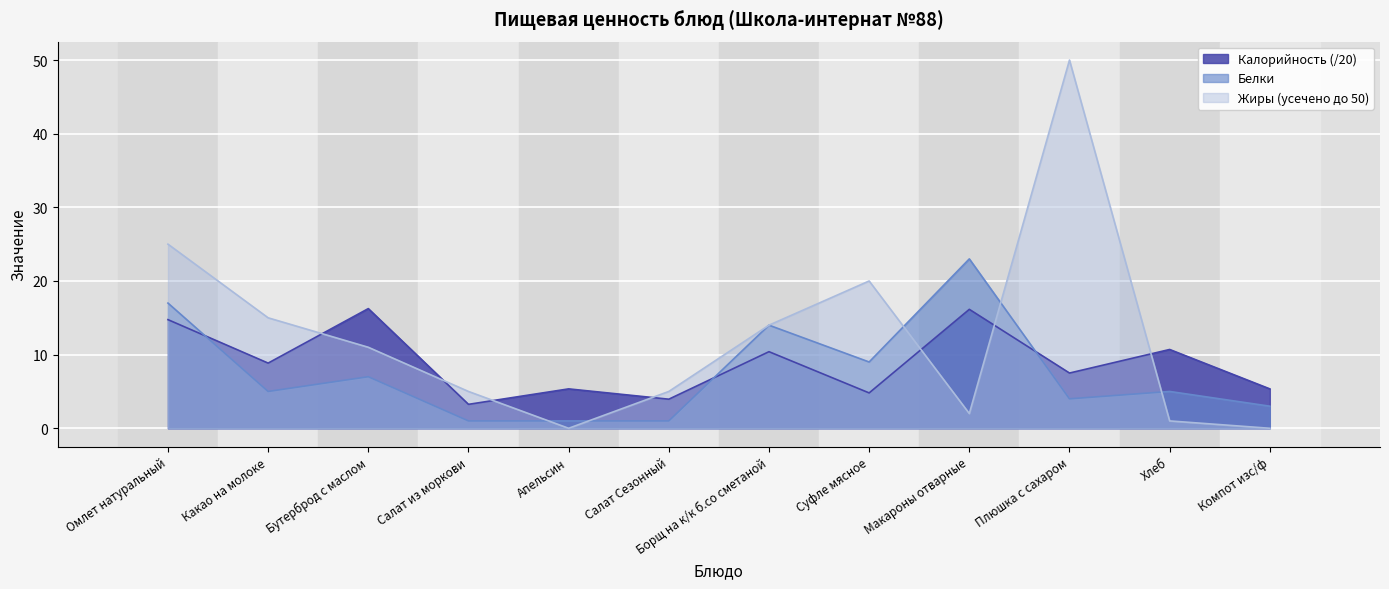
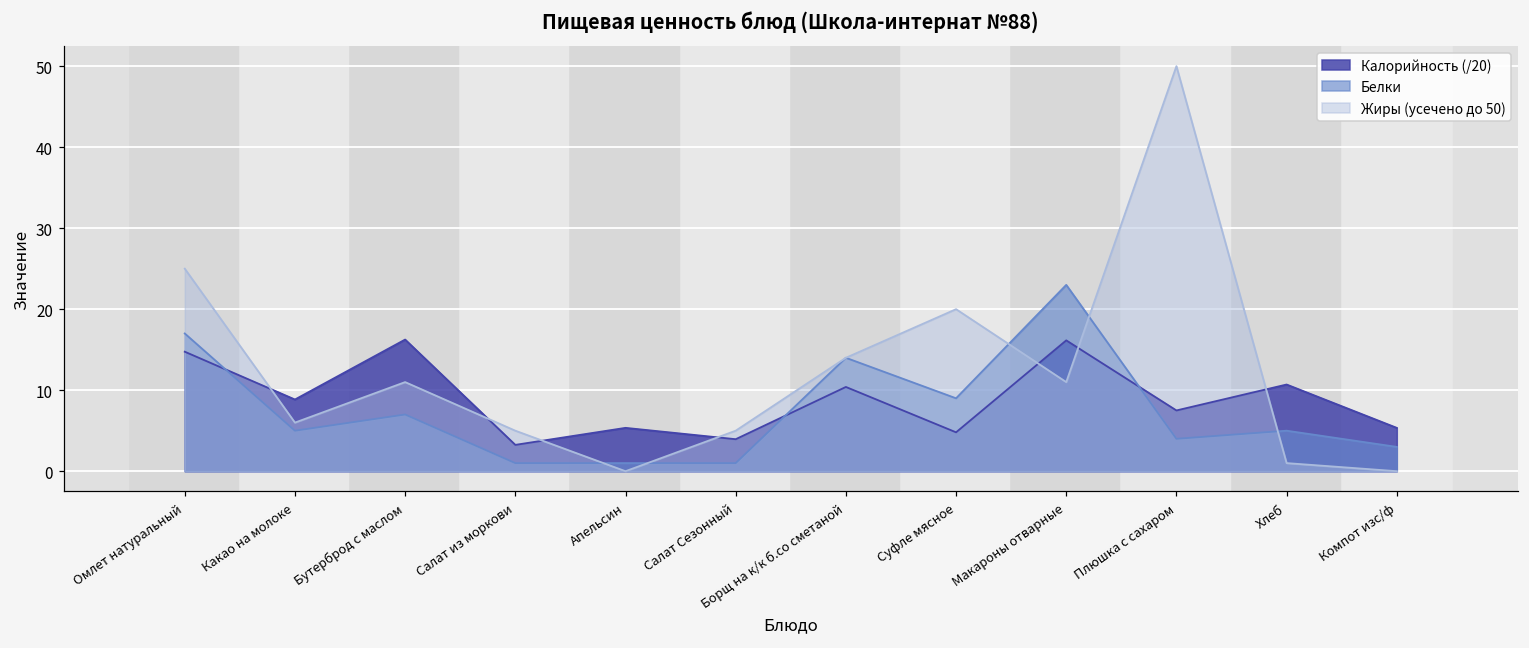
  {
    "Калорийность (/20)": {
      "Омлет натуральный": 15,
      "Какао на молоке": 9,
      "Бутерброд с маслом": 16,
      "Салат из моркови": 3,
      "Апельсин": 5,
      "Салат Сезонный": 4,
      "Борщ на к/к б.со сметаной": 10,
      "Суфле мясное": 5,
      "Макароны отварные": 16,
      "Плюшка с сахаром": 8,
      "Хлеб": 11,
      "Компот изс/ф": 5
    },
    "Белки": {
      "Омлет натуральный": 17,
      "Какао на молоке": 5,
      "Бутерброд с маслом": 7,
      "Салат из моркови": 1,
      "Апельсин": 1,
      "Салат Сезонный": 1,
      "Суфле мясное": 9,
      "Макароны отварные": 23,
      "Плюшка с сахаром": 4,
      "Хлеб": 5,
      "Компот изс/ф": 3
    },
    "Жиры (усечено до 50)": {
      "Омлет натуральный": 25,
-     "Какао на молоке": 15,
+     "Какао на молоке": 6,
      "Бутерброд с маслом": 11,
      "Салат из моркови": 5,
      "Апельсин": 0,
      "Салат Сезонный": 5,
      "Суфле мясное": 20,
-     "Макароны отварные": 2,
+     "Макароны отварные": 11,
      "Плюшка с сахаром": 50,
      "Хлеб": 1,
      "Компот изс/ф": 0
    }
  }
